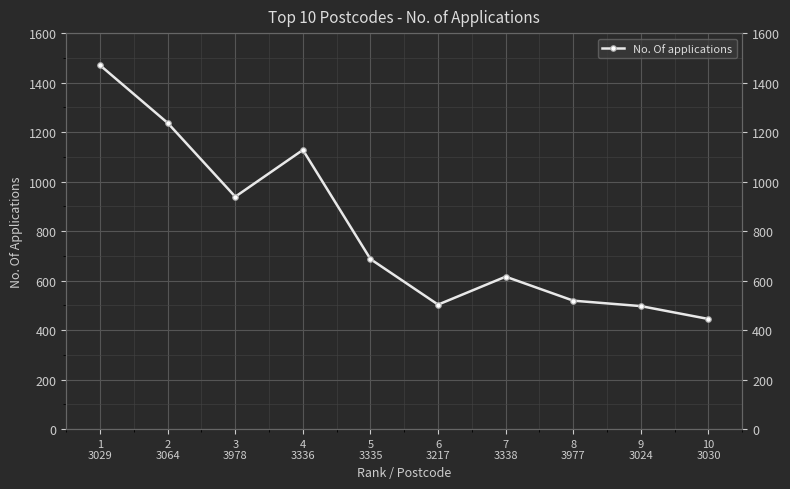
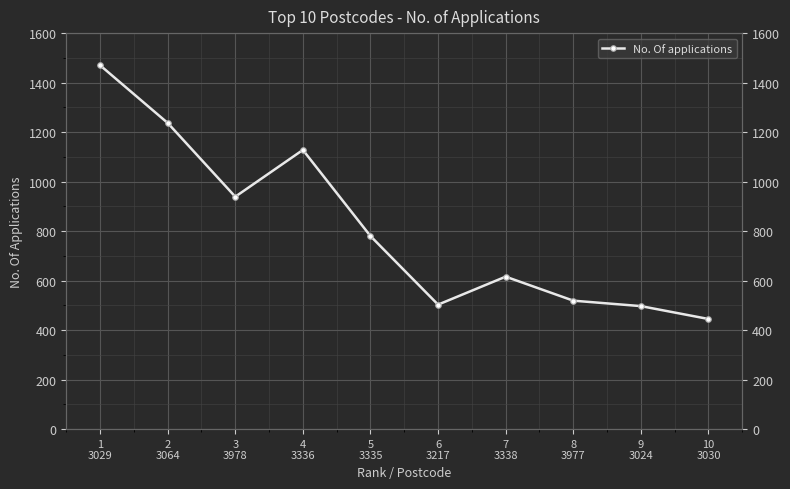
  {
    "1 3029": 1470,
    "2 3064": 1240,
    "3 3978": 940,
    "4 3336": 1130,
-   "5 3335": 690,
+   "5 3335": 780,
    "6 3217": 500,
    "7 3338": 620,
    "8 3977": 520,
    "9 3024": 500,
    "10 3030": 450
  }
